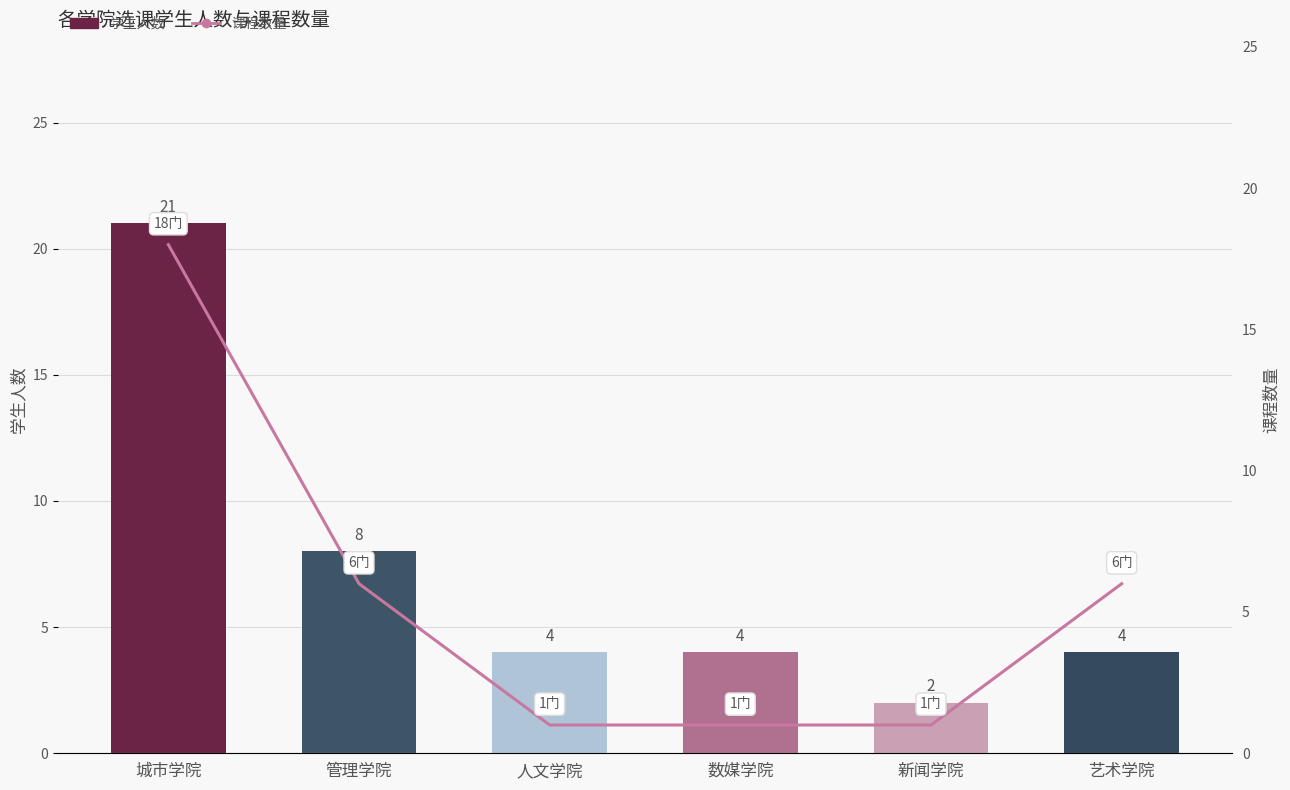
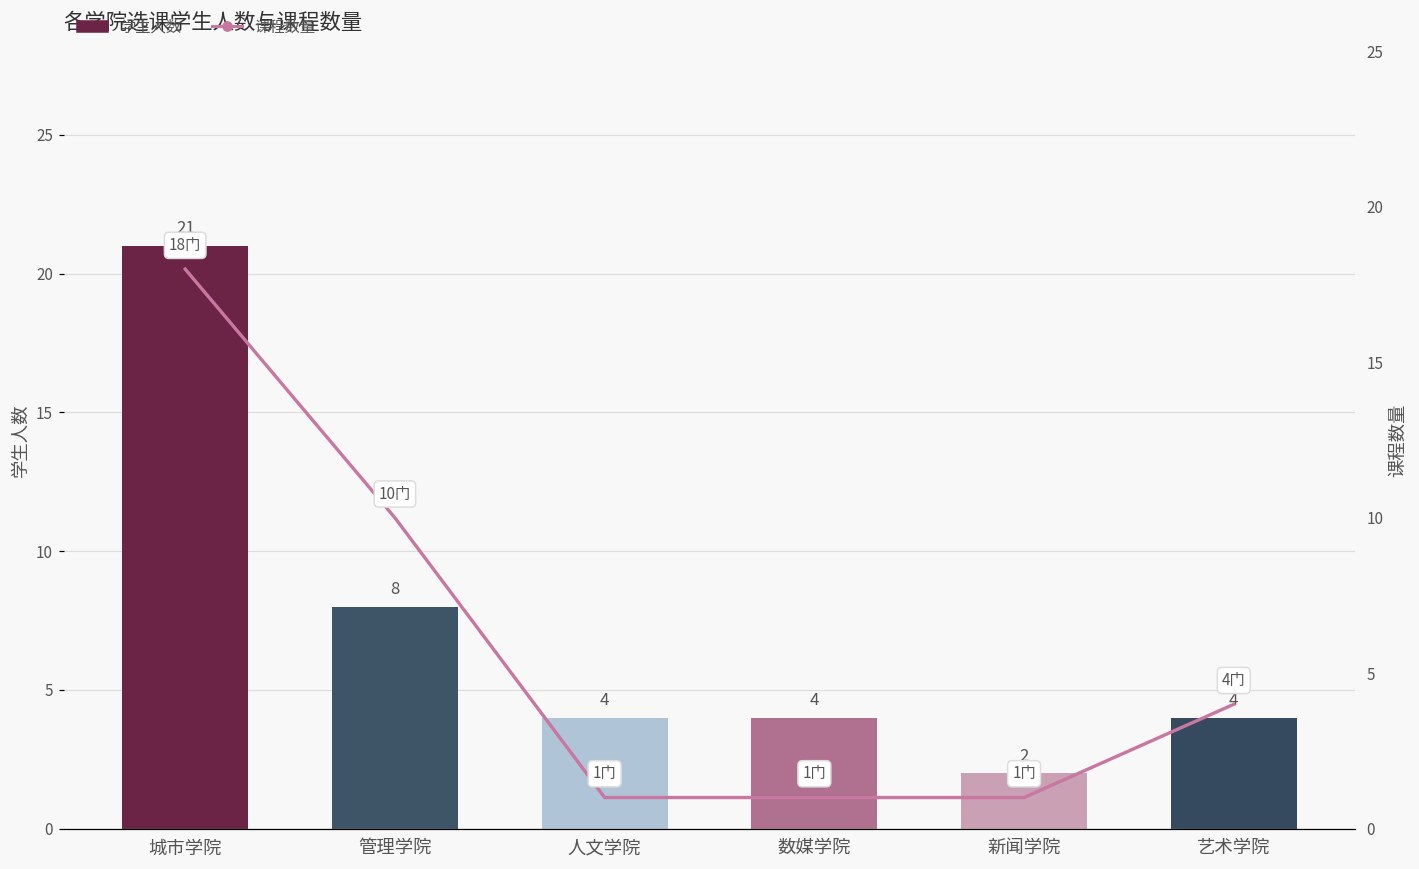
  {
    "学生人数": {
      "管理学院": "8",
      "人文学院": "4",
      "数媒学院": "4"
    },
    "课程数量": {
-     "管理学院": "6门",
-     "艺术学院": "6门"
+     "管理学院": "10门",
+     "艺术学院": "4门"
    }
  }
